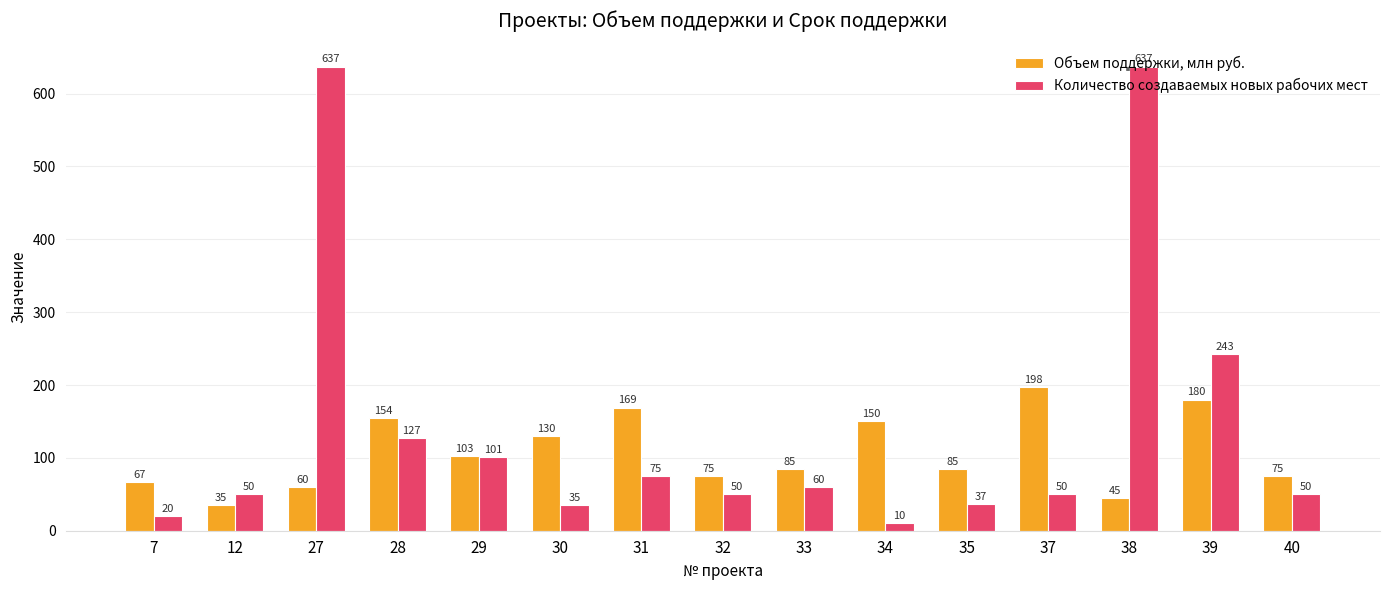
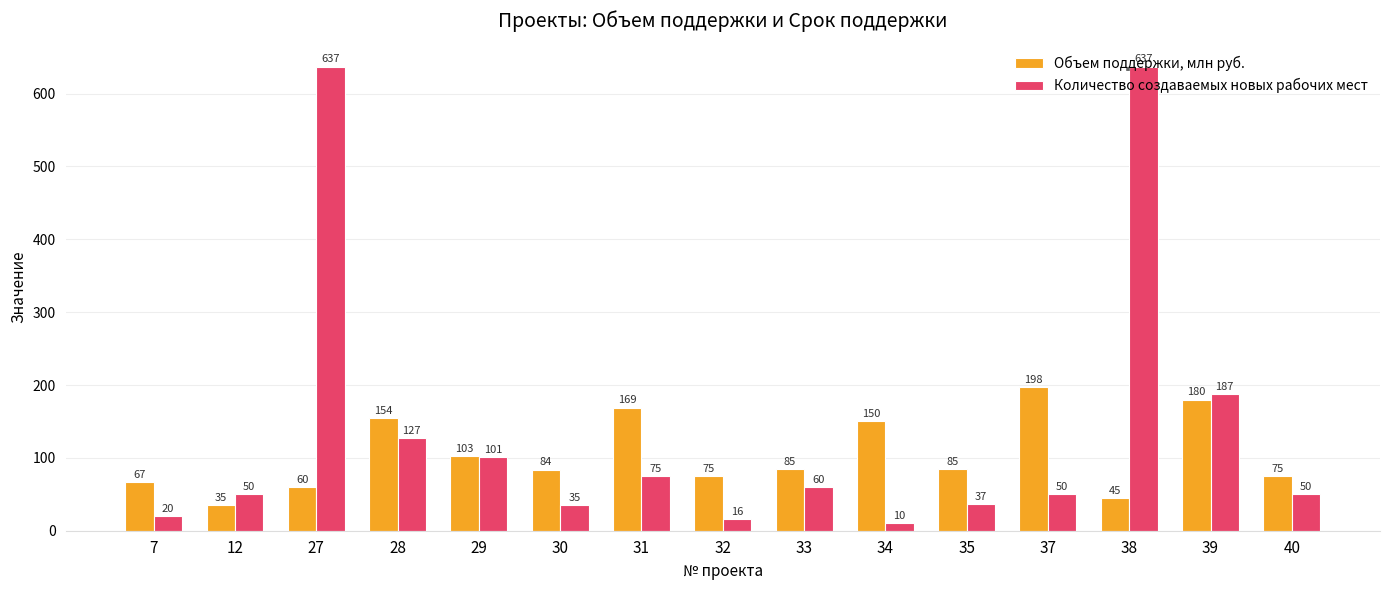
  {
    "Объем поддержки, млн руб.": {
      "7": 67,
      "12": 35,
      "27": 60,
      "28": 154,
      "29": 103,
-     "30": 130,
+     "30": 84,
      "31": 169,
      "32": 75,
      "33": 85,
      "34": 150,
      "35": 85,
      "37": 198,
      "38": 45,
      "39": 180,
      "40": 75
    },
    "Количество создаваемых новых рабочих мест": {
      "7": 20,
      "12": 50,
      "27": 637,
      "28": 127,
      "29": 101,
      "30": 35,
      "31": 75,
-     "32": 50,
+     "32": 16,
      "33": 60,
      "34": 10,
      "35": 37,
      "37": 50,
      "38": 637,
-     "39": 243,
+     "39": 187,
      "40": 50
    }
  }
